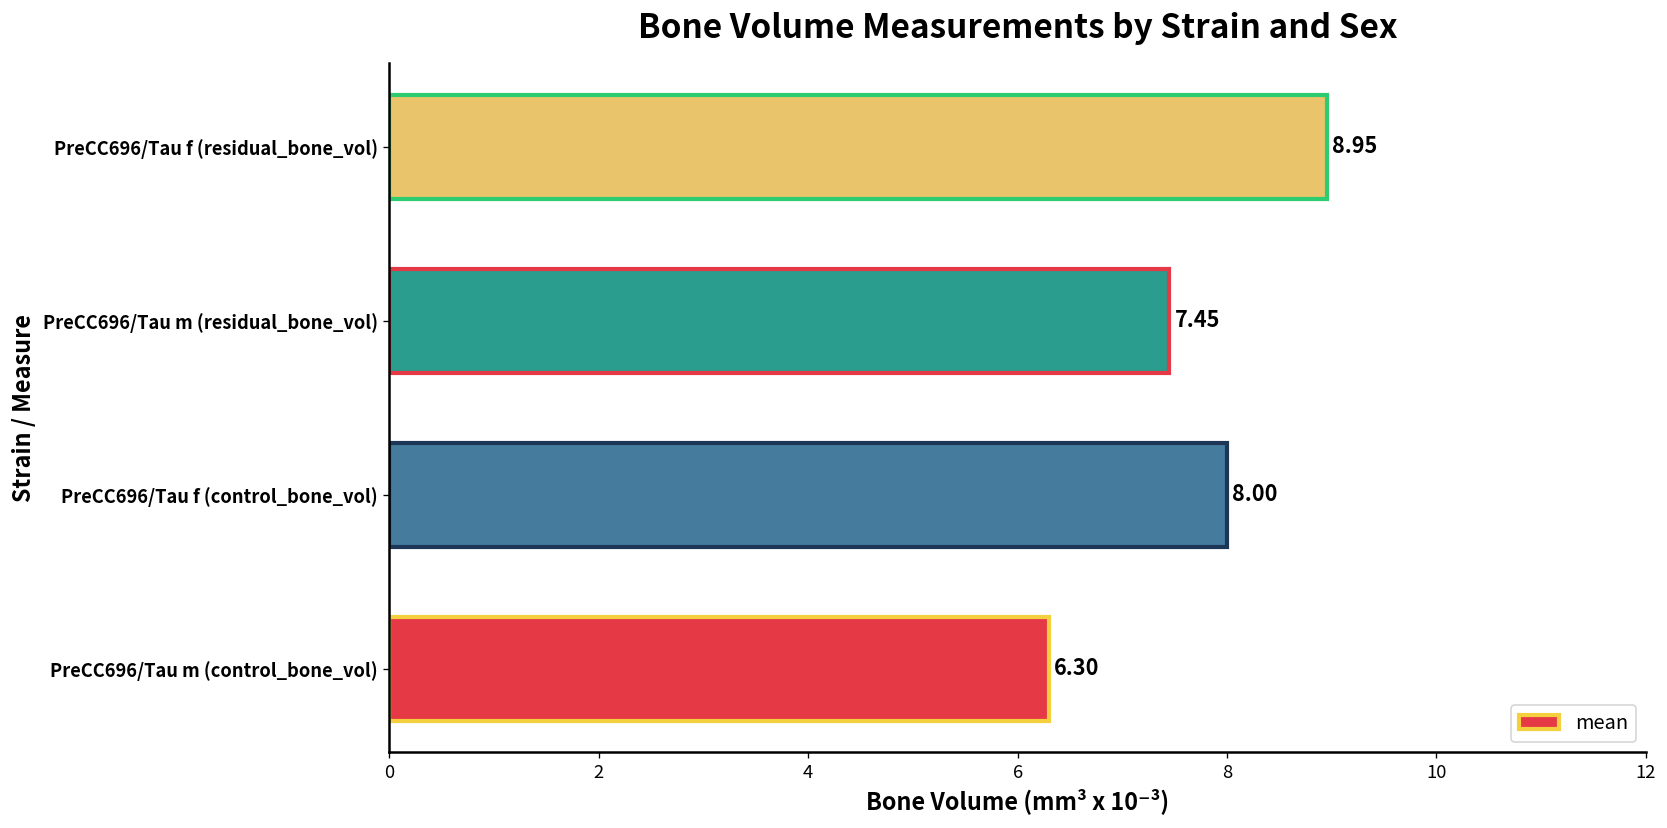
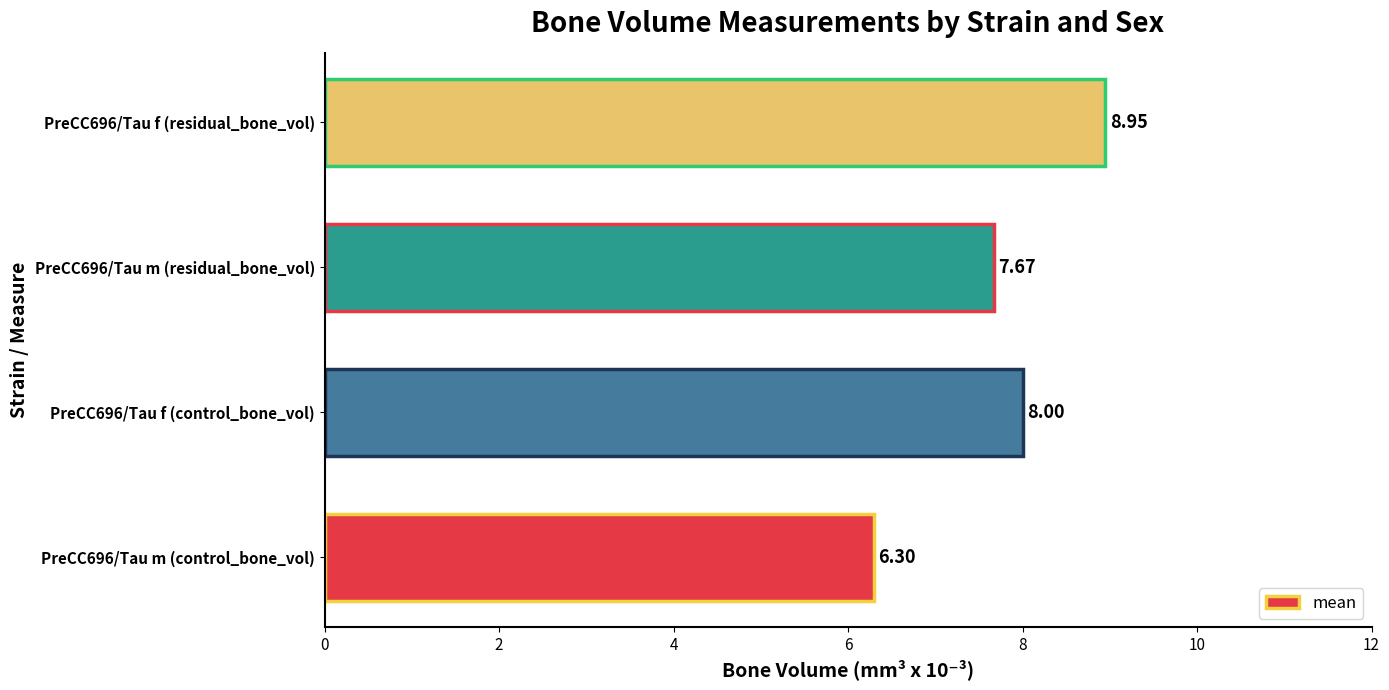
  {
    "PreCC696/Tau f (residual_bone_vol)": 8.95,
-   "PreCC696/Tau m (residual_bone_vol)": 7.45,
+   "PreCC696/Tau m (residual_bone_vol)": 7.67,
    "PreCC696/Tau f (control_bone_vol)": 8.00,
    "PreCC696/Tau m (control_bone_vol)": 6.30
  }
